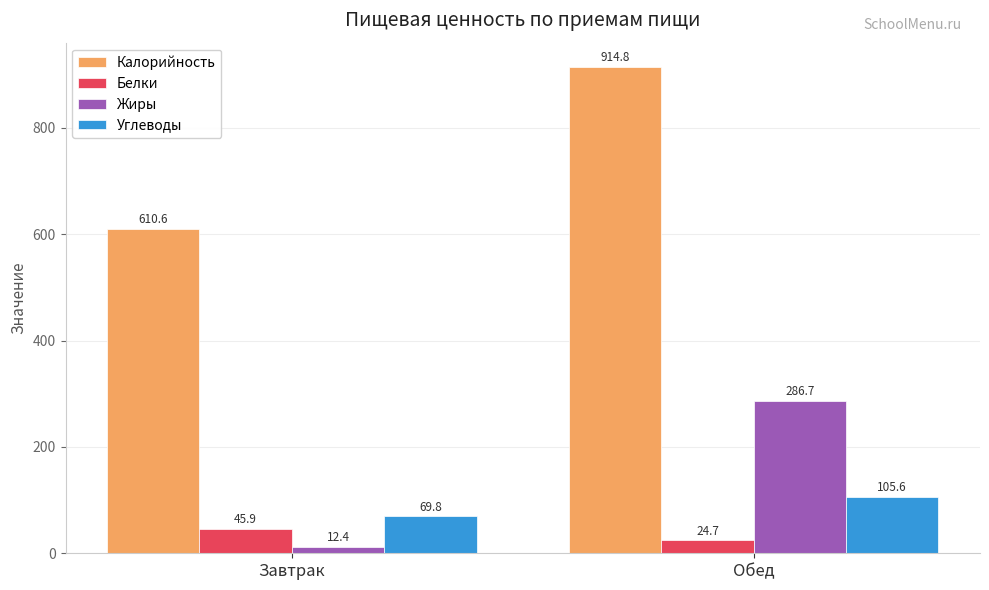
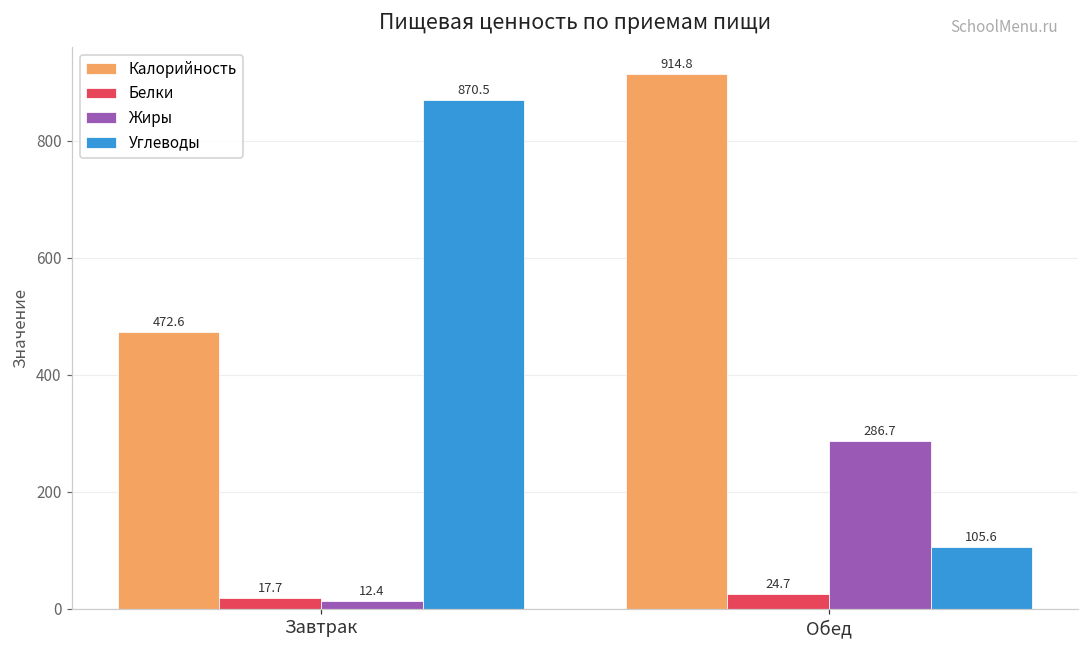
  {
    "Калорийность": {
-     "Завтрак": 610.6,
+     "Завтрак": 472.6,
      "Обед": 914.8
    },
    "Белки": {
-     "Завтрак": 45.9,
+     "Завтрак": 17.7,
      "Обед": 24.7
    },
    "Жиры": {
      "Завтрак": 12.4,
      "Обед": 286.7
    },
    "Углеводы": {
-     "Завтрак": 69.8,
+     "Завтрак": 870.5,
      "Обед": 105.6
    }
  }
